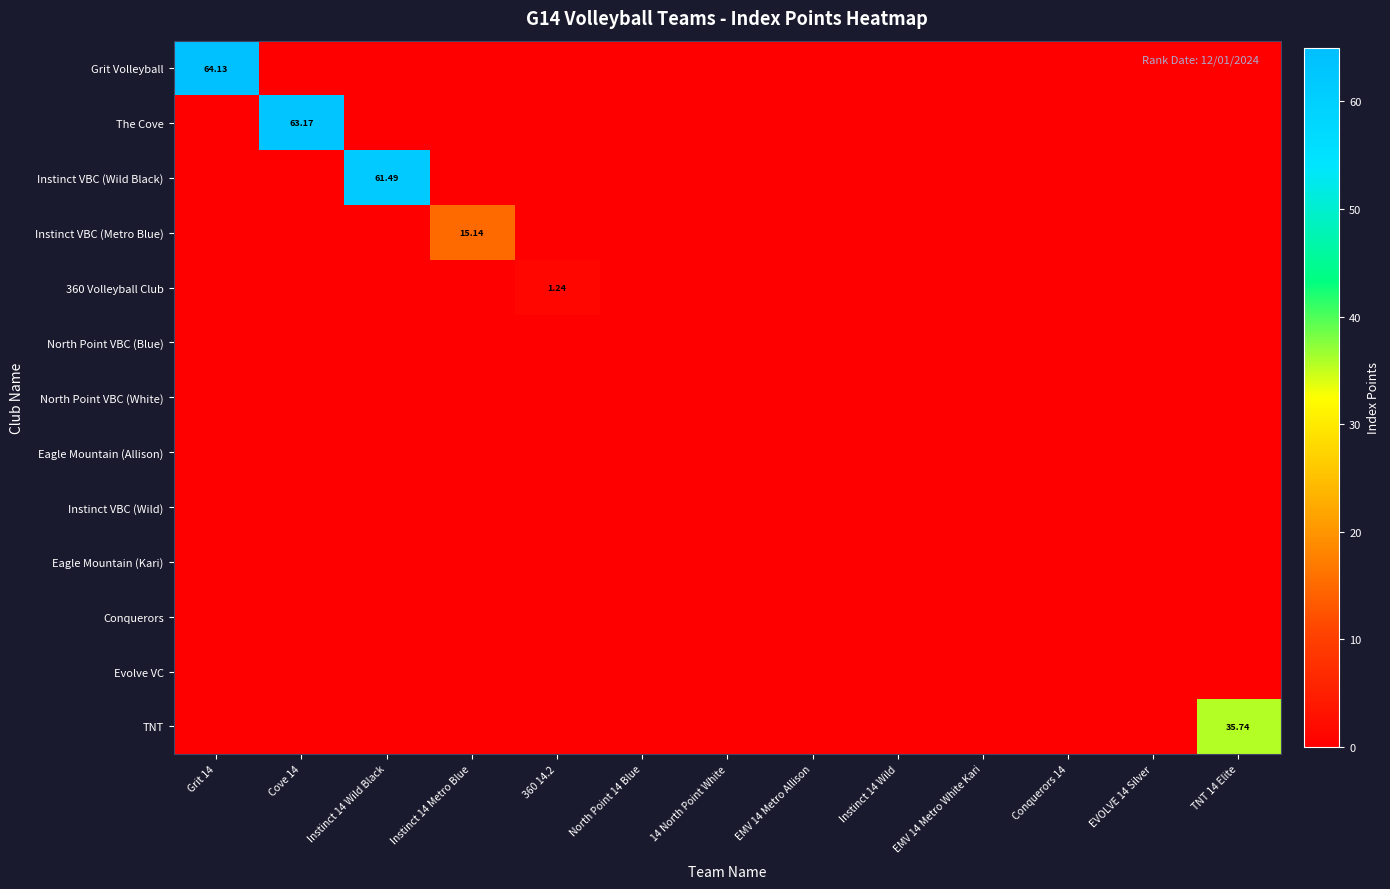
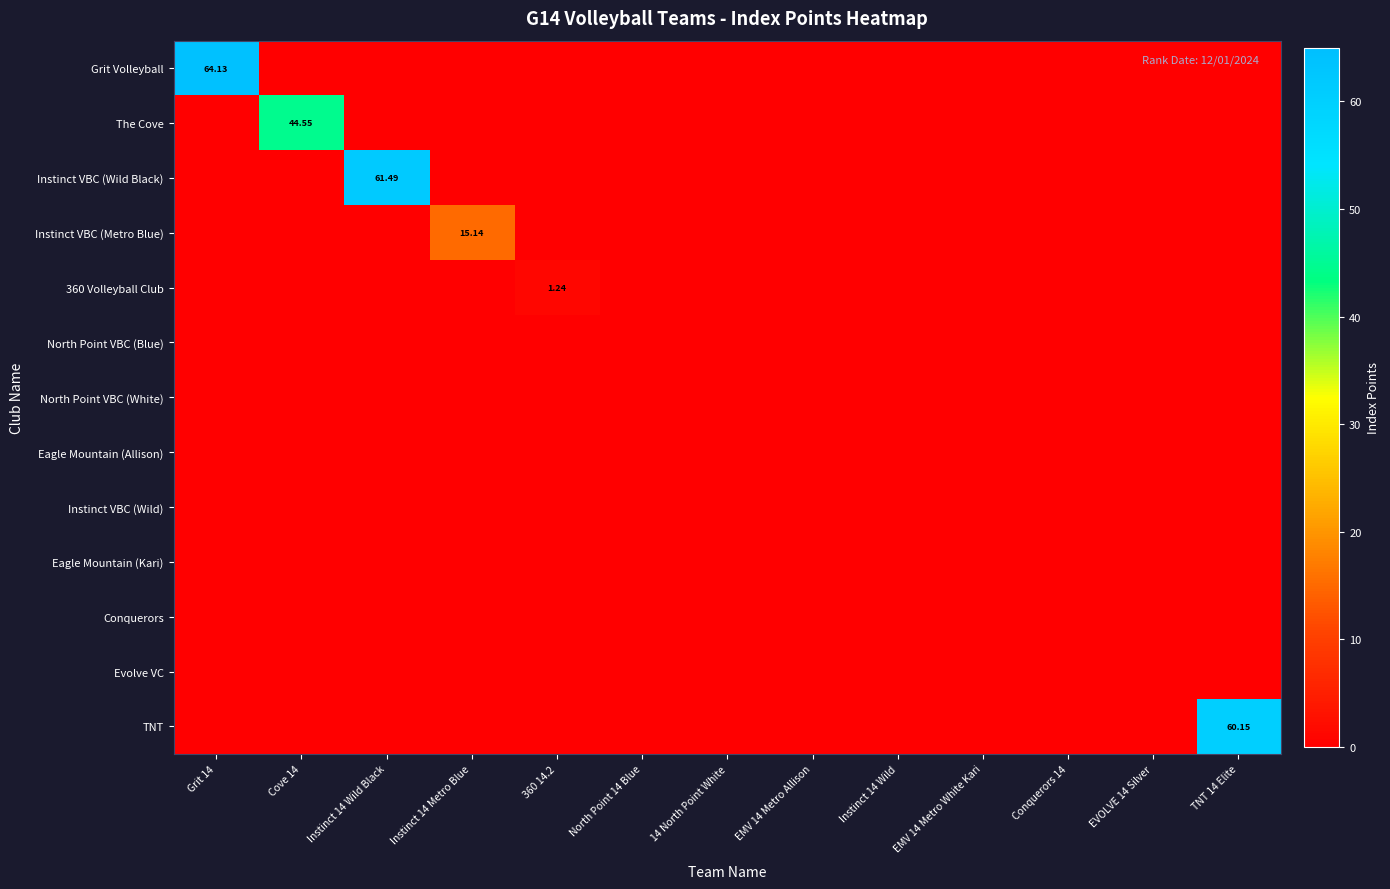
  {
    "Grit Volleyball": {
      "Grit 14": 64.13
    },
    "The Cove": {
-     "Cove 14": 63.17
+     "Cove 14": 44.55
    },
    "Instinct VBC (Wild Black)": {
      "Instinct 14 Wild Black": 61.49
    },
    "Instinct VBC (Metro Blue)": {
      "Instinct 14 Metro Blue": 15.14
    },
    "360 Volleyball Club": {
      "360 14.2": 1.24
    },
    "TNT": {
-     "TNT 14 Elite": 35.74
+     "TNT 14 Elite": 60.15
    }
  }
